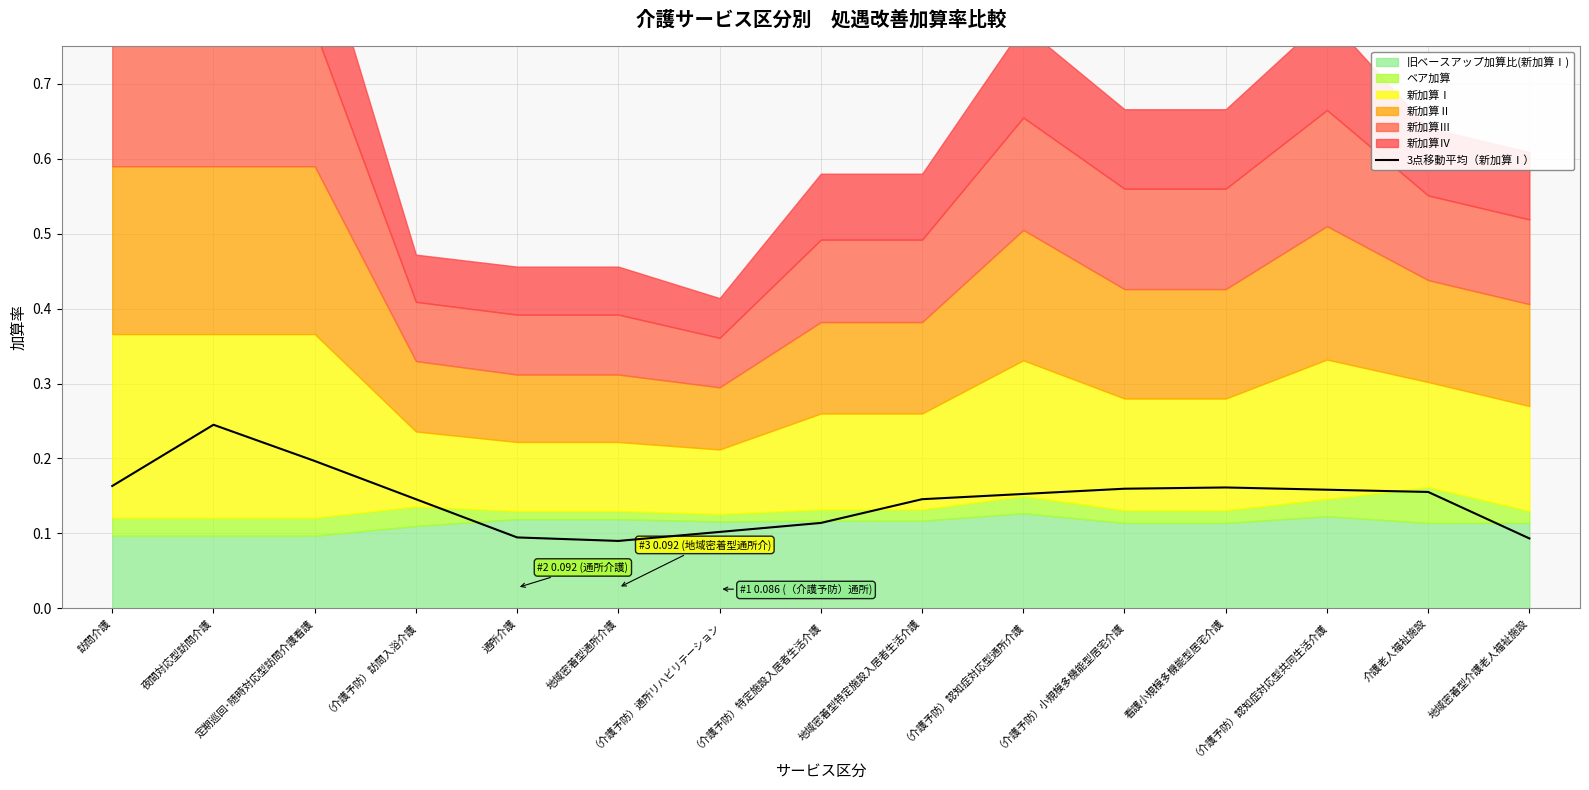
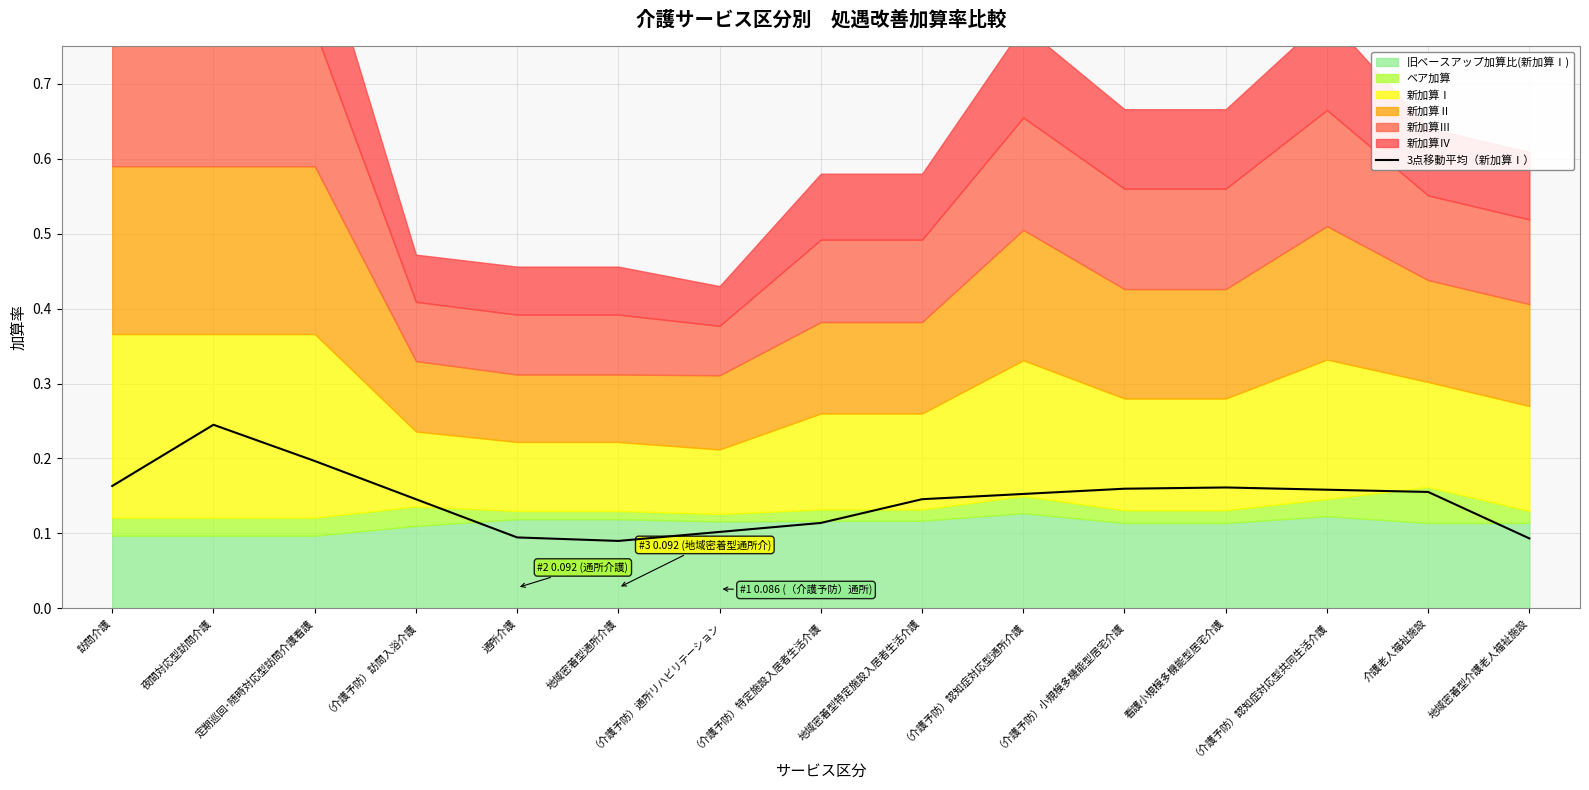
  {
    "3点移動平均（新加算Ⅰ）": {
      "訪問介護": 0.16,
      "夜間対応型訪問介護": 0.25,
      "定期巡回･随時対応型訪問介護看護": 0.20,
      "（介護予防）訪問入浴介護": 0.15,
      "通所介護": 0.09,
      "（介護予防）通所リハビリテーション": 0.10,
      "地域密着型特定施設入居者生活介護": 0.15,
      "（介護予防）小規模多機能型居宅介護": 0.16,
      "看護小規模多機能型居宅介護": 0.16,
      "（介護予防）認知症対応型共同生活介護": 0.16,
      "介護老人福祉施設": 0.16,
      "地域密着型介護老人福祉施設": 0.09
    },
    "旧ベースアップ加算比(新加算Ⅰ)": {
      "訪問介護": 0.10,
      "夜間対応型訪問介護": 0.10,
      "定期巡回･随時対応型訪問介護看護": 0.10,
      "（介護予防）訪問入浴介護": 0.11,
      "通所介護": 0.12,
      "地域密着型通所介護": 0.12,
      "（介護予防）通所リハビリテーション": 0.12,
      "地域密着型特定施設入居者生活介護": 0.12,
      "（介護予防）認知症対応型通所介護": 0.13,
      "（介護予防）小規模多機能型居宅介護": 0.11,
      "看護小規模多機能型居宅介護": 0.11,
      "（介護予防）認知症対応型共同生活介護": 0.12,
      "介護老人福祉施設": 0.11,
      "地域密着型介護老人福祉施設": 0.11
    },
    "ベア加算": {
      "訪問介護": 0.02,
      "夜間対応型訪問介護": 0.02,
      "定期巡回･随時対応型訪問介護看護": 0.02,
      "（介護予防）訪問入浴介護": 0.03,
      "通所介護": 0.01,
      "地域密着型通所介護": 0.01,
      "（介護予防）通所リハビリテーション": 0.01,
      "（介護予防）特定施設入居者生活介護": 0.02,
      "地域密着型特定施設入居者生活介護": 0.02,
      "（介護予防）小規模多機能型居宅介護": 0.02,
      "看護小規模多機能型居宅介護": 0.02,
      "（介護予防）認知症対応型共同生活介護": 0.02,
      "介護老人福祉施設": 0.05,
      "地域密着型介護老人福祉施設": 0.02
    },
    "新加算Ⅰ": {
      "訪問介護": 0.25,
      "夜間対応型訪問介護": 0.25,
      "定期巡回･随時対応型訪問介護看護": 0.25,
      "（介護予防）訪問入浴介護": 0.10,
      "通所介護": 0.09,
      "地域密着型通所介護": 0.09,
      "（介護予防）通所リハビリテーション": 0.09,
      "（介護予防）特定施設入居者生活介護": 0.13,
      "地域密着型特定施設入居者生活介護": 0.13,
      "（介護予防）認知症対応型通所介護": 0.18,
      "（介護予防）小規模多機能型居宅介護": 0.15,
      "看護小規模多機能型居宅介護": 0.15,
      "（介護予防）認知症対応型共同生活介護": 0.19,
      "介護老人福祉施設": 0.14,
      "地域密着型介護老人福祉施設": 0.14
    },
    "新加算Ⅱ": {
      "訪問介護": 0.22,
      "夜間対応型訪問介護": 0.22,
      "定期巡回･随時対応型訪問介護看護": 0.22,
      "（介護予防）訪問入浴介護": 0.09,
      "通所介護": 0.09,
      "地域密着型通所介護": 0.09,
-     "（介護予防）通所リハビリテーション": 0.08,
+     "（介護予防）通所リハビリテーション": 0.10,
      "（介護予防）特定施設入居者生活介護": 0.12,
      "地域密着型特定施設入居者生活介護": 0.12,
      "（介護予防）認知症対応型通所介護": 0.17,
      "（介護予防）小規模多機能型居宅介護": 0.15,
      "看護小規模多機能型居宅介護": 0.15,
      "（介護予防）認知症対応型共同生活介護": 0.18,
      "介護老人福祉施設": 0.14,
      "地域密着型介護老人福祉施設": 0.14
    }
  }
